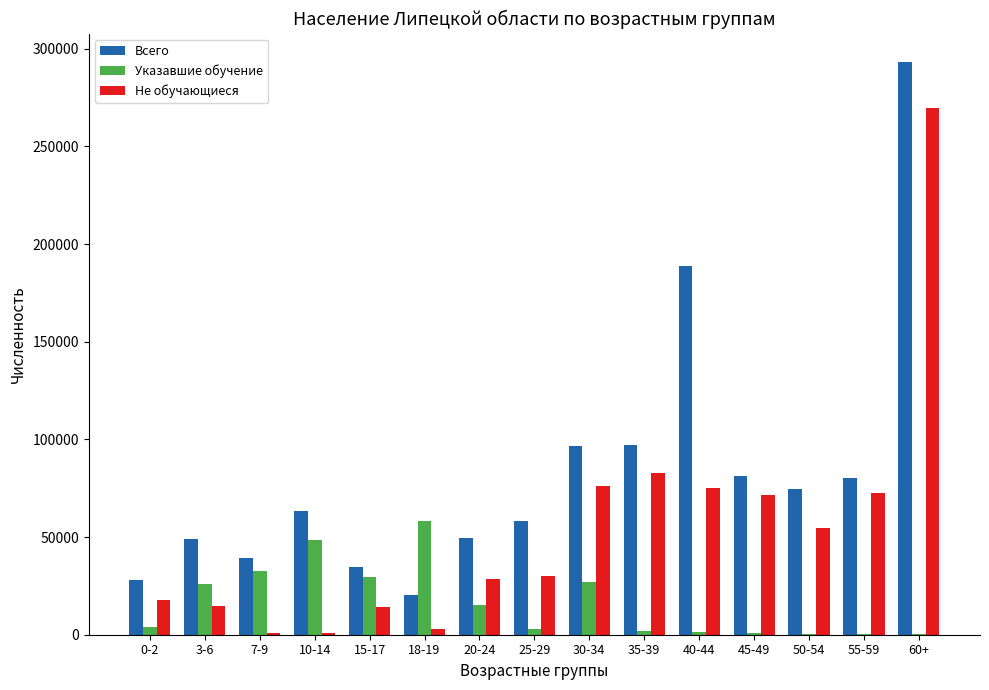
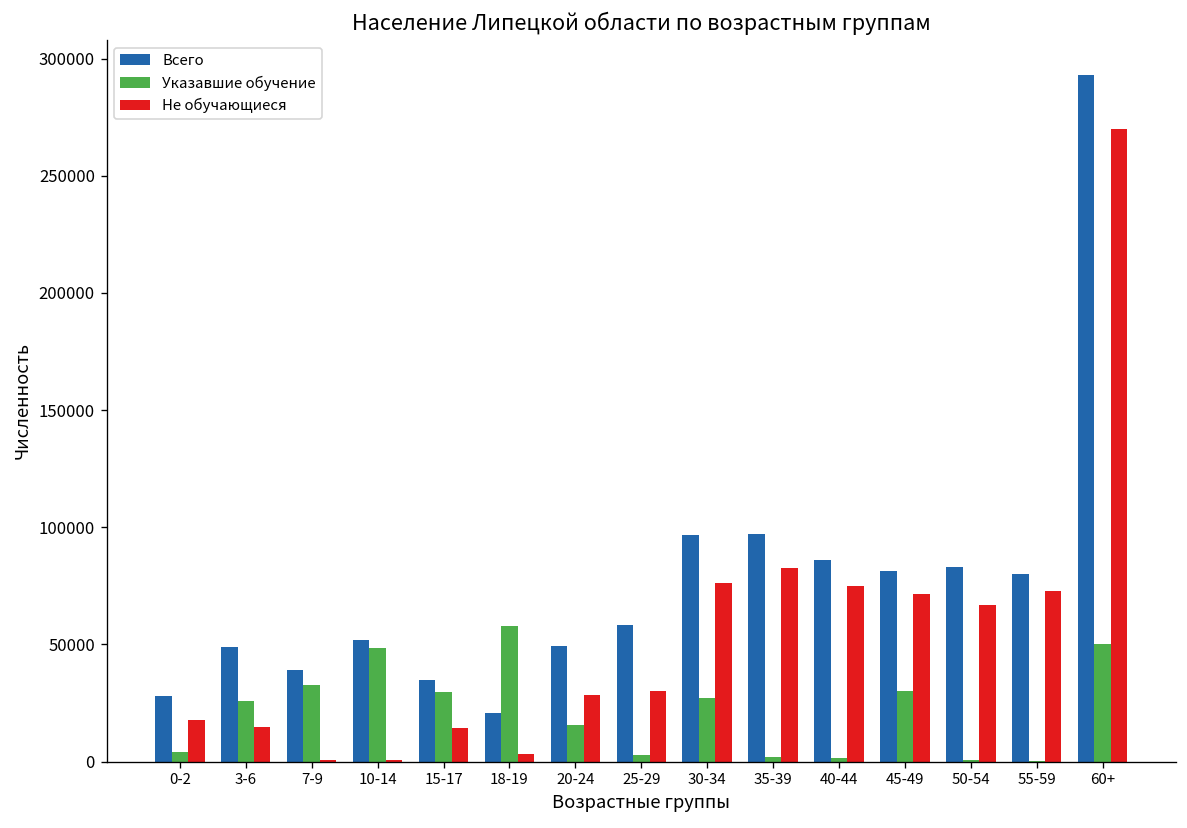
  {
    "Всего": {
      "0-2": 28000,
      "3-6": 49000,
      "7-9": 39000,
-     "10-14": 63000,
+     "10-14": 52000,
      "15-17": 35000,
      "18-19": 21000,
      "20-24": 49000,
      "25-29": 58000,
      "30-34": 97000,
      "35-39": 97000,
-     "40-44": 189000,
+     "40-44": 86000,
      "45-49": 81000,
-     "50-54": 75000,
+     "50-54": 83000,
      "55-59": 80000,
      "60+": 293000
    },
    "Указавшие обучение": {
      "0-2": 4000,
      "3-6": 26000,
      "7-9": 33000,
      "10-14": 49000,
      "15-17": 30000,
      "18-19": 58000,
      "20-24": 15000,
      "25-29": 3000,
      "30-34": 27000,
      "35-39": 2000,
      "40-44": 2000,
-     "45-49": 1000,
-     "60+": 0
+     "45-49": 30000,
+     "60+": 50000
    },
    "Не обучающиеся": {
      "0-2": 18000,
      "3-6": 15000,
      "15-17": 14000,
      "18-19": 3000,
      "20-24": 28000,
      "25-29": 30000,
      "30-34": 76000,
      "35-39": 83000,
      "40-44": 75000,
      "45-49": 71000,
-     "50-54": 55000,
+     "50-54": 67000,
      "55-59": 73000,
      "60+": 270000
    }
  }
